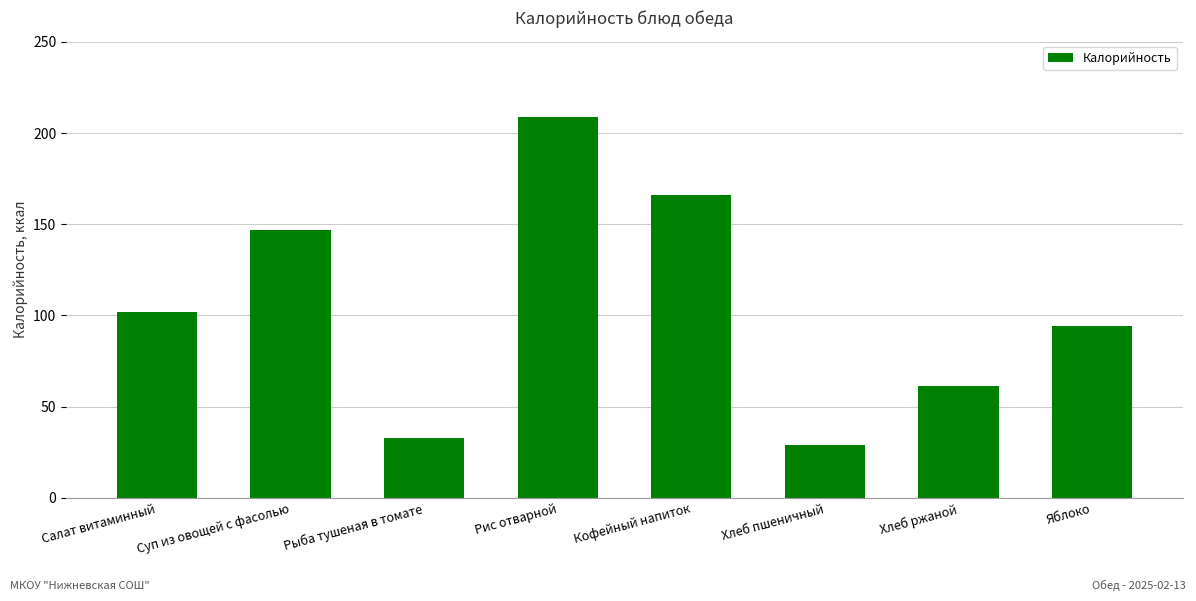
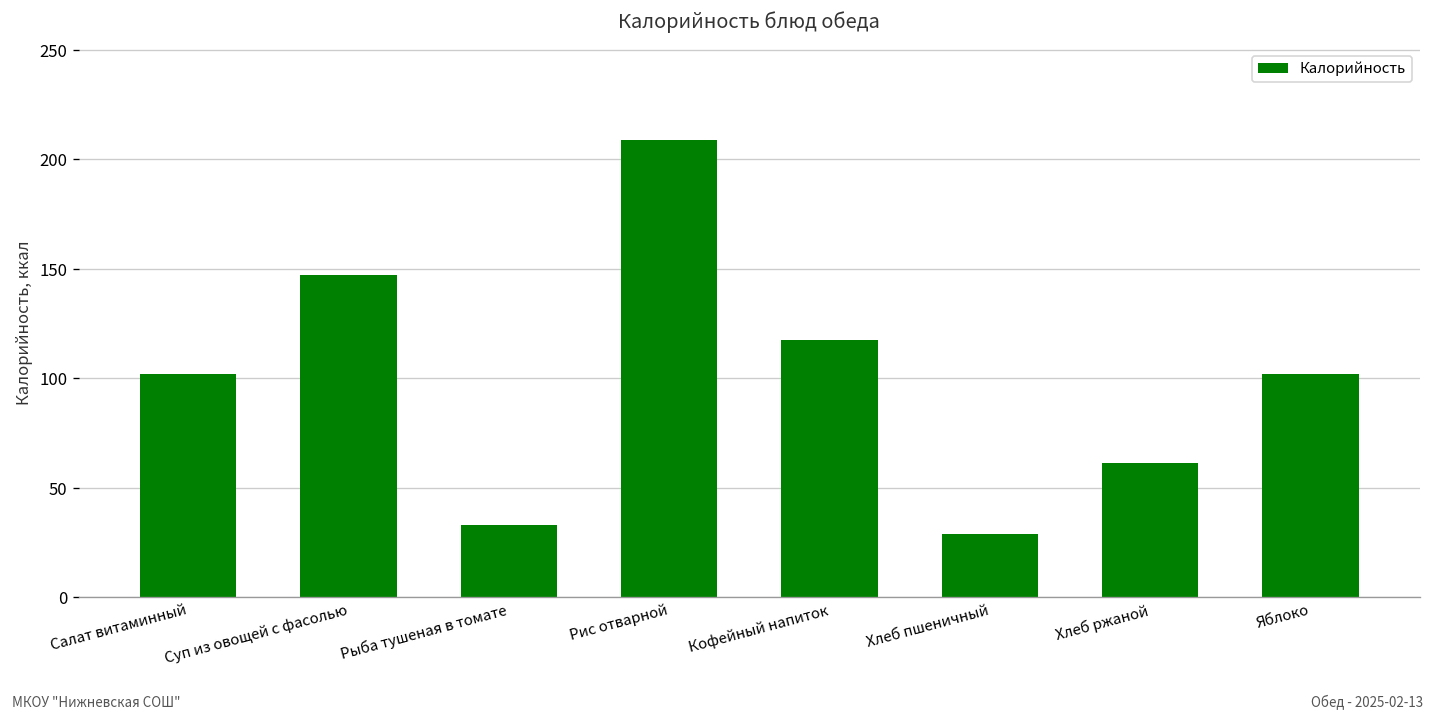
  {
    "Салат витаминный": 102,
    "Суп из овощей с фасолью": 147,
    "Рыба тушеная в томате": 33,
    "Рис отварной": 209,
-   "Кофейный напиток": 166,
+   "Кофейный напиток": 117,
    "Хлеб пшеничный": 29,
    "Хлеб ржаной": 61,
-   "Яблоко": 94
+   "Яблоко": 102
  }
